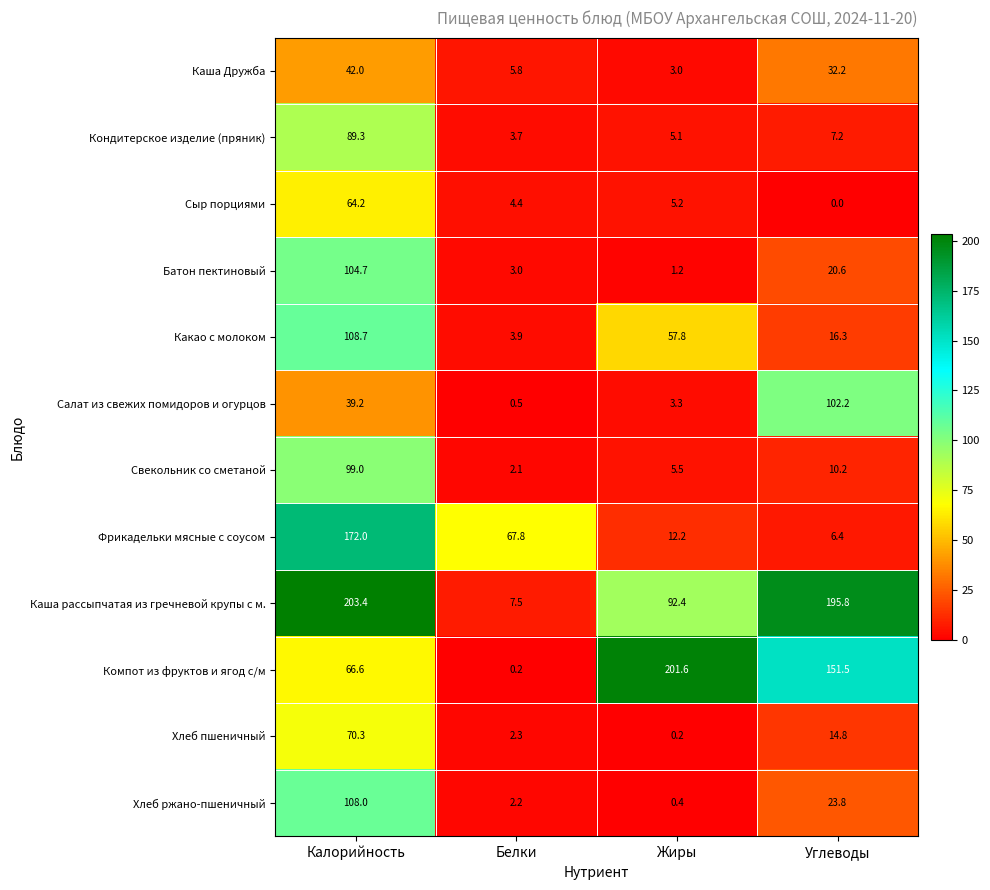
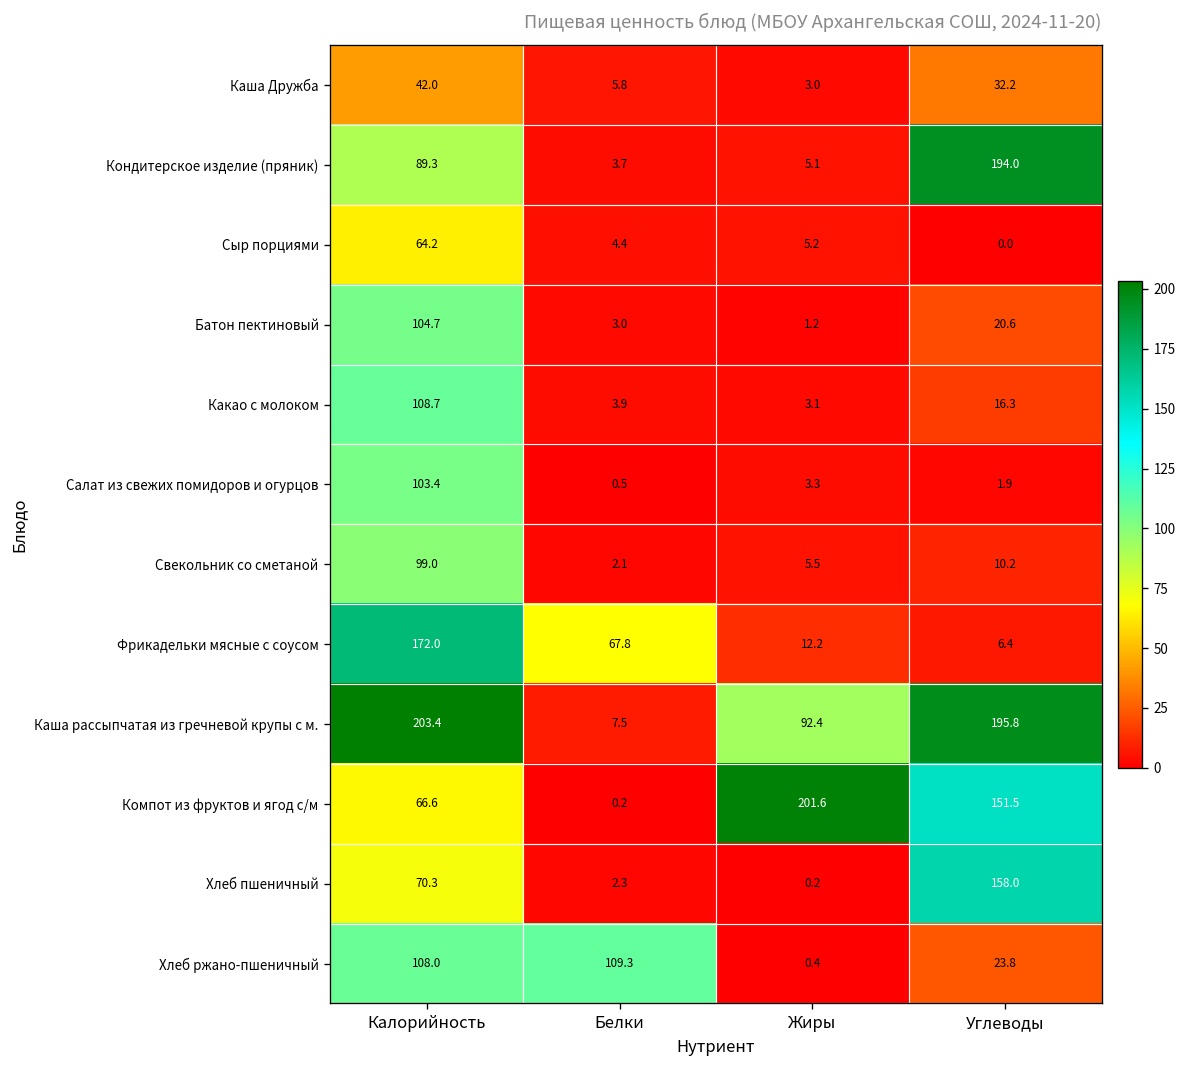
  {
    "Каша Дружба": {
      "Калорийность": 42.0,
      "Белки": 5.8,
      "Жиры": 3.0,
      "Углеводы": 32.2
    },
    "Кондитерское изделие (пряник)": {
      "Калорийность": 89.3,
      "Белки": 3.7,
      "Жиры": 5.1,
-     "Углеводы": 7.2
+     "Углеводы": 194.0
    },
    "Сыр порциями": {
      "Калорийность": 64.2,
      "Белки": 4.4,
      "Жиры": 5.2,
      "Углеводы": 0.0
    },
    "Батон пектиновый": {
      "Калорийность": 104.7,
      "Белки": 3.0,
      "Жиры": 1.2,
      "Углеводы": 20.6
    },
    "Какао с молоком": {
      "Калорийность": 108.7,
      "Белки": 3.9,
-     "Жиры": 57.8,
+     "Жиры": 3.1,
      "Углеводы": 16.3
    },
    "Салат из свежих помидоров и огурцов": {
-     "Калорийность": 39.2,
+     "Калорийность": 103.4,
      "Белки": 0.5,
      "Жиры": 3.3,
-     "Углеводы": 102.2
+     "Углеводы": 1.9
    },
    "Свекольник со сметаной": {
      "Калорийность": 99.0,
      "Белки": 2.1,
      "Жиры": 5.5,
      "Углеводы": 10.2
    },
    "Фрикадельки мясные с соусом": {
      "Калорийность": 172.0,
      "Белки": 67.8,
      "Жиры": 12.2,
      "Углеводы": 6.4
    },
    "Каша рассыпчатая из гречневой крупы с м.": {
      "Калорийность": 203.4,
      "Белки": 7.5,
      "Жиры": 92.4,
      "Углеводы": 195.8
    },
    "Компот из фруктов и ягод с/м": {
      "Калорийность": 66.6,
      "Белки": 0.2,
      "Жиры": 201.6,
      "Углеводы": 151.5
    },
    "Хлеб пшеничный": {
      "Калорийность": 70.3,
      "Белки": 2.3,
      "Жиры": 0.2,
-     "Углеводы": 14.8
+     "Углеводы": 158.0
    },
    "Хлеб ржано-пшеничный": {
      "Калорийность": 108.0,
-     "Белки": 2.2,
+     "Белки": 109.3,
      "Жиры": 0.4,
      "Углеводы": 23.8
    }
  }
